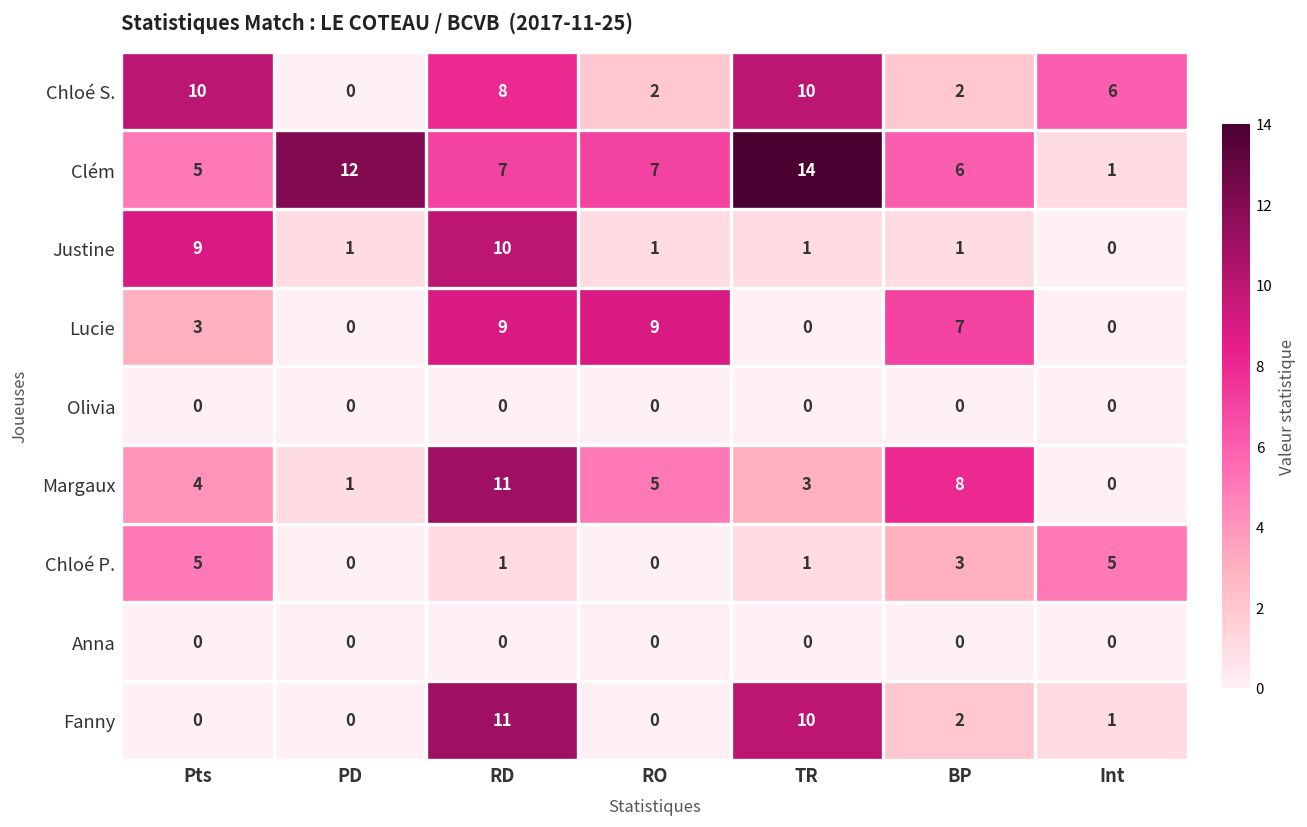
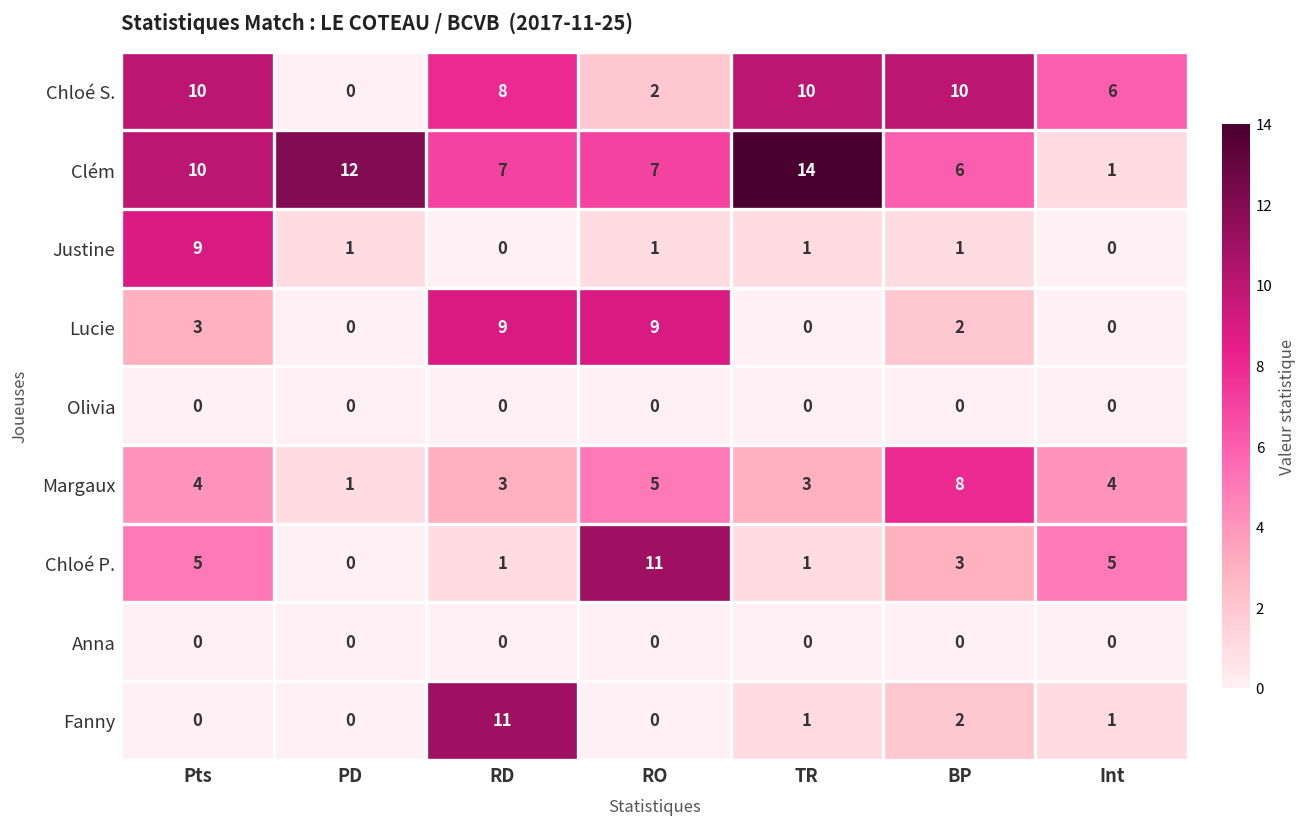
  {
    "Chloé S.": {
      "Pts": 10,
      "PD": 0,
      "RD": 8,
      "RO": 2,
      "TR": 10,
-     "BP": 2,
+     "BP": 10,
      "Int": 6
    },
    "Clém": {
-     "Pts": 5,
+     "Pts": 10,
      "PD": 12,
      "RD": 7,
      "RO": 7,
      "TR": 14,
      "BP": 6,
      "Int": 1
    },
    "Justine": {
      "Pts": 9,
      "PD": 1,
-     "RD": 10,
+     "RD": 0,
      "RO": 1,
      "TR": 1,
      "BP": 1,
      "Int": 0
    },
    "Lucie": {
      "Pts": 3,
      "PD": 0,
      "RD": 9,
      "RO": 9,
      "TR": 0,
-     "BP": 7,
+     "BP": 2,
      "Int": 0
    },
    "Olivia": {
      "Pts": 0,
      "PD": 0,
      "RD": 0,
      "RO": 0,
      "TR": 0,
      "BP": 0,
      "Int": 0
    },
    "Margaux": {
      "Pts": 4,
      "PD": 1,
-     "RD": 11,
+     "RD": 3,
      "RO": 5,
      "TR": 3,
      "BP": 8,
-     "Int": 0
+     "Int": 4
    },
    "Chloé P.": {
      "Pts": 5,
      "PD": 0,
      "RD": 1,
-     "RO": 0,
+     "RO": 11,
      "TR": 1,
      "BP": 3,
      "Int": 5
    },
    "Anna": {
      "Pts": 0,
      "PD": 0,
      "RD": 0,
      "RO": 0,
      "TR": 0,
      "BP": 0,
      "Int": 0
    },
    "Fanny": {
      "Pts": 0,
      "PD": 0,
      "RD": 11,
      "RO": 0,
-     "TR": 10,
+     "TR": 1,
      "BP": 2,
      "Int": 1
    }
  }
